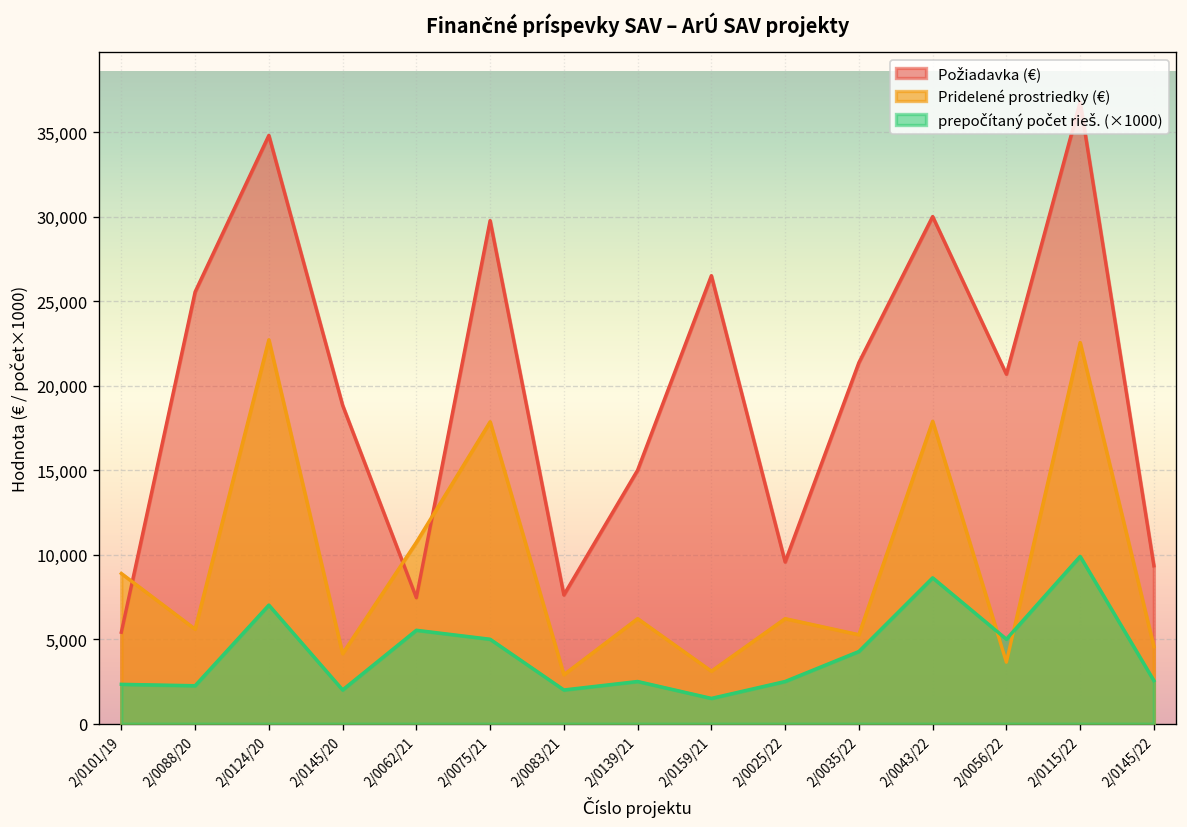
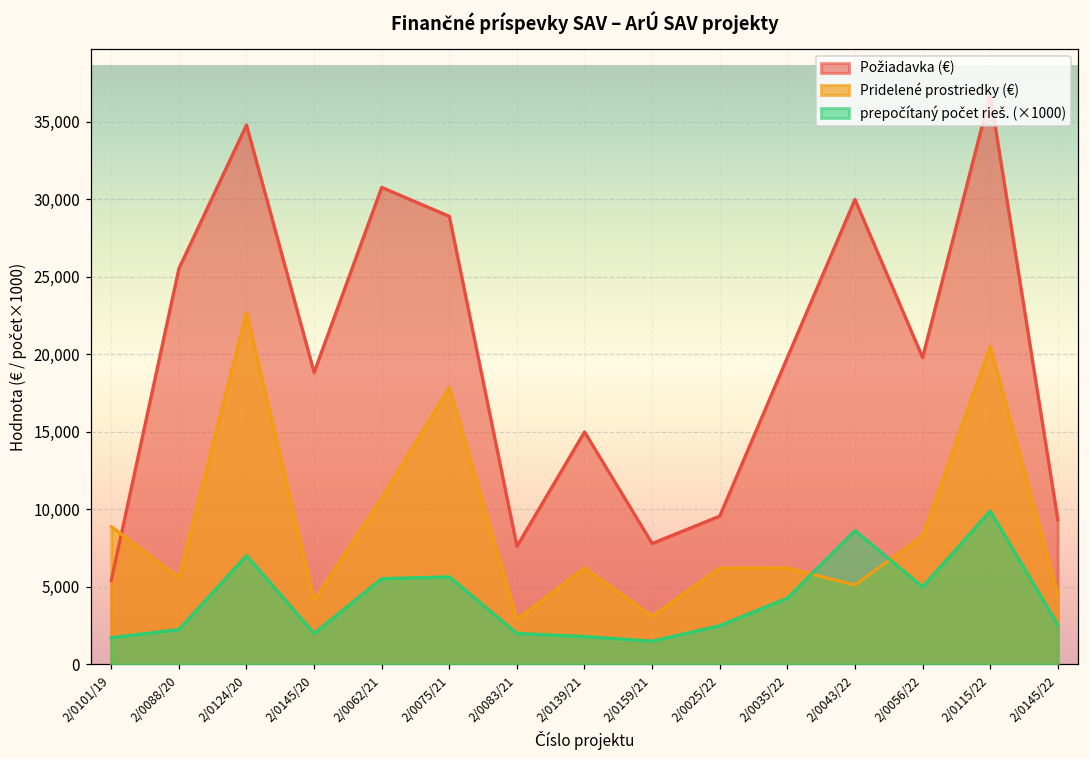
  {
    "Požiadavka (€)": {
      "2/0101/19": "5,400",
      "2/0088/20": "25,500",
      "2/0124/20": "34,800",
      "2/0145/20": "18,800",
-     "2/0062/21": "7,500",
-     "2/0075/21": "29,800",
+     "2/0062/21": "30,800",
+     "2/0075/21": "28,900",
      "2/0083/21": "7,600",
      "2/0139/21": "15,000",
-     "2/0159/21": "26,500",
+     "2/0159/21": "7,800",
      "2/0025/22": "9,600",
-     "2/0035/22": "21,400",
+     "2/0035/22": "19,800",
      "2/0043/22": "30,000",
-     "2/0056/22": "20,700",
+     "2/0056/22": "19,800",
      "2/0145/22": "9,300"
    },
    "Pridelené prostriedky (€)": {
      "2/0101/19": "8,900",
      "2/0088/20": "5,600",
      "2/0124/20": "22,700",
      "2/0145/20": "4,100",
      "2/0062/21": "10,700",
      "2/0075/21": "17,900",
      "2/0083/21": "2,900",
      "2/0139/21": "6,200",
      "2/0159/21": "3,100",
      "2/0025/22": "6,200",
-     "2/0035/22": "5,300",
-     "2/0043/22": "17,900",
-     "2/0056/22": "3,600",
-     "2/0115/22": "22,500",
+     "2/0035/22": "6,200",
+     "2/0043/22": "5,100",
+     "2/0056/22": "8,300",
+     "2/0115/22": "20,500",
      "2/0145/22": "4,600"
    },
    "prepočítaný počet rieš. (×1000)": {
-     "2/0101/19": "2,300",
+     "2/0101/19": "1,700",
      "2/0088/20": "2,300",
      "2/0124/20": "7,000",
      "2/0145/20": "2,000",
      "2/0062/21": "5,500",
-     "2/0075/21": "5,000",
+     "2/0075/21": "5,600",
      "2/0083/21": "2,000",
-     "2/0139/21": "2,500",
+     "2/0139/21": "1,800",
      "2/0159/21": "1,500",
      "2/0025/22": "2,500",
      "2/0035/22": "4,300",
      "2/0043/22": "8,600",
      "2/0056/22": "5,000",
      "2/0115/22": "9,900",
      "2/0145/22": "2,500"
    }
  }
